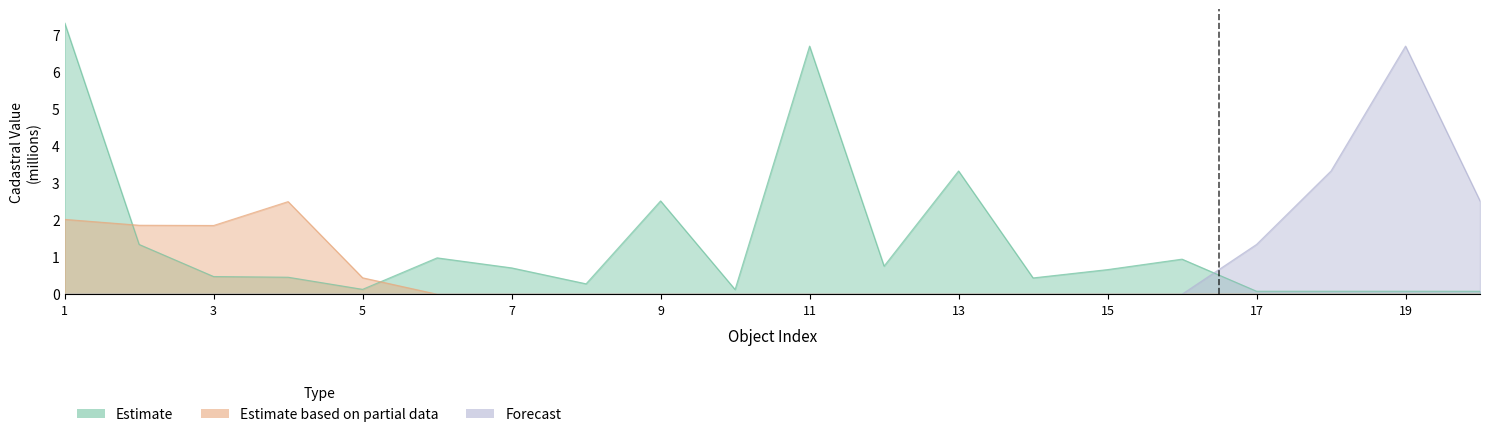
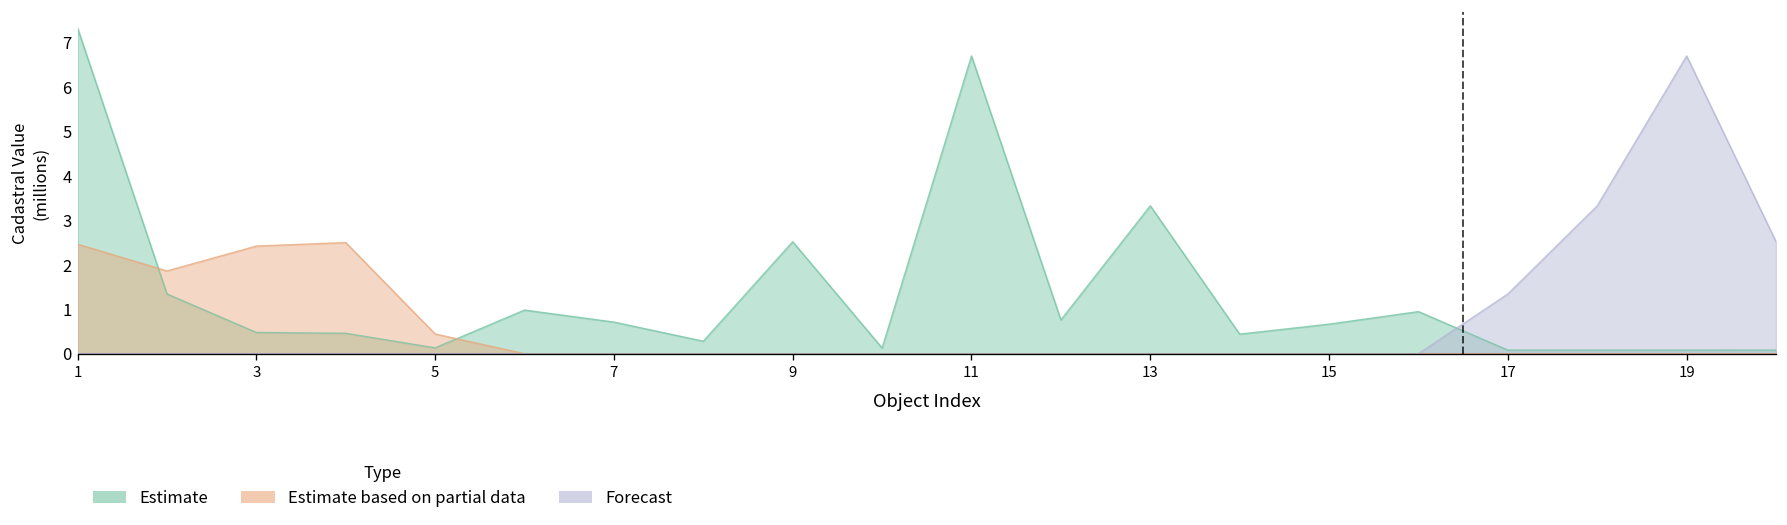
  {
    "Estimate based on partial data": {
-     "1": 2.0,
-     "3": 1.9,
+     "1": 2.5,
+     "3": 2.4,
      "5": 0.4,
      "17": 0.0,
      "19": 0.0
    }
  }
